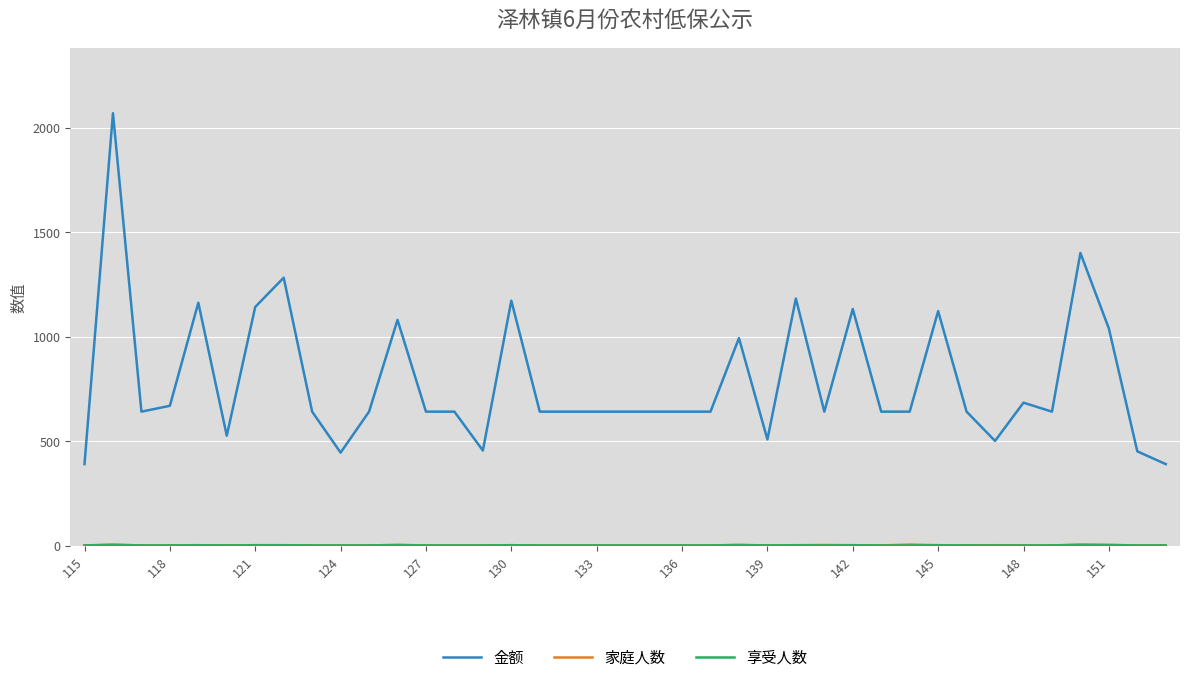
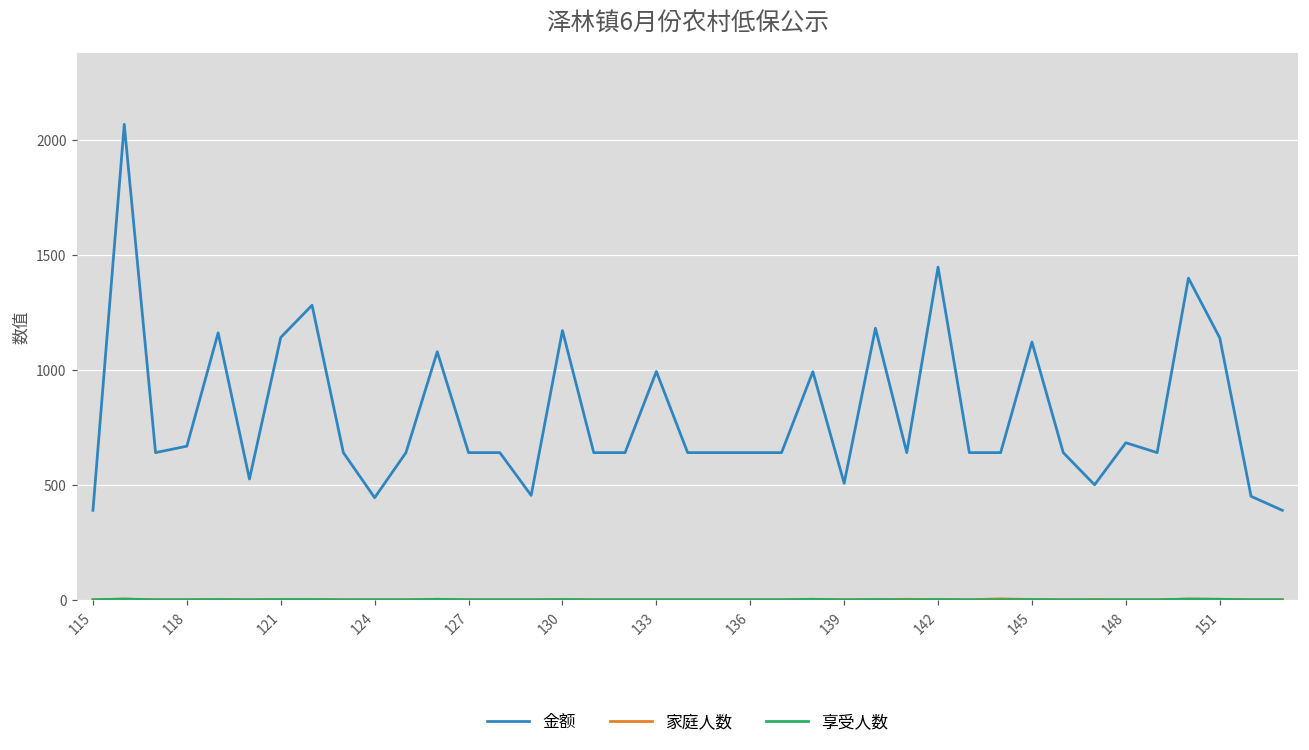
  {
    "金额": {
      "115": 390,
      "118": 670,
      "121": 1140,
      "124": 450,
      "127": 640,
      "130": 1170,
-     "133": 640,
+     "133": 990,
      "136": 640,
      "139": 510,
-     "142": 1130,
+     "142": 1450,
      "145": 1120,
      "148": 680,
-     "151": 1040
+     "151": 1140
    }
  }
